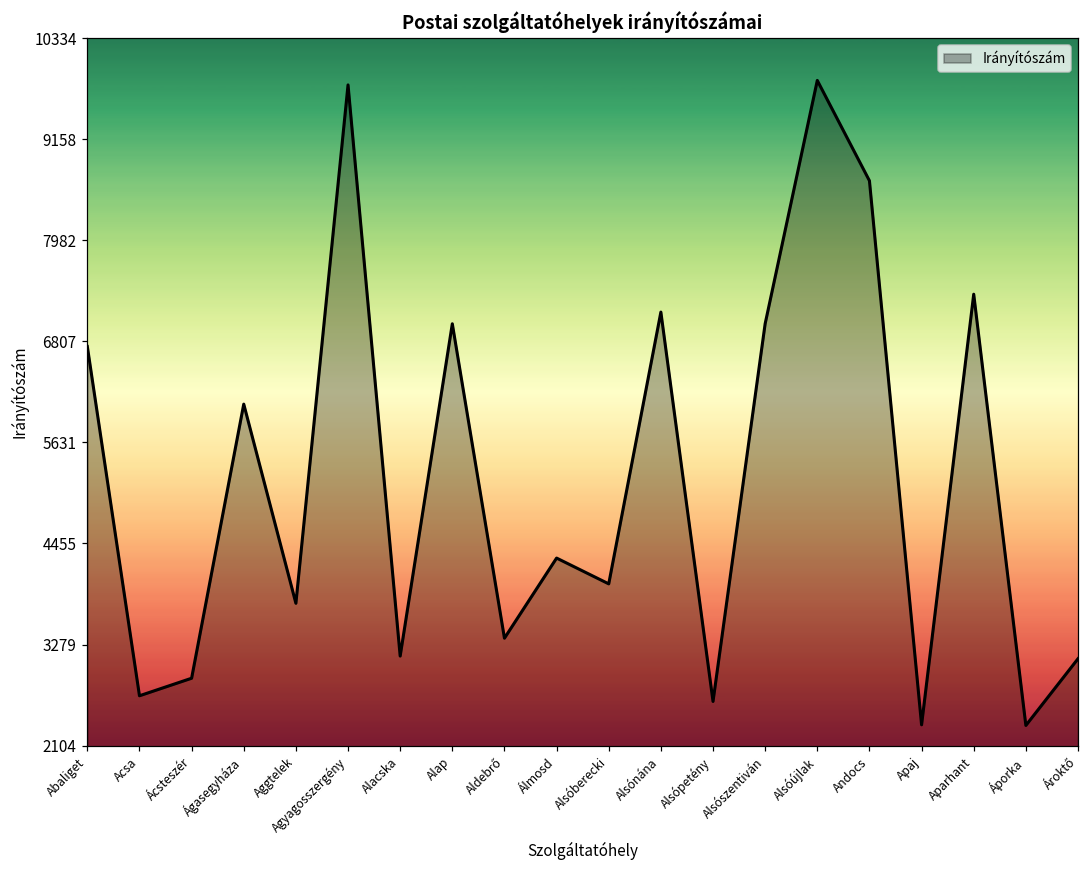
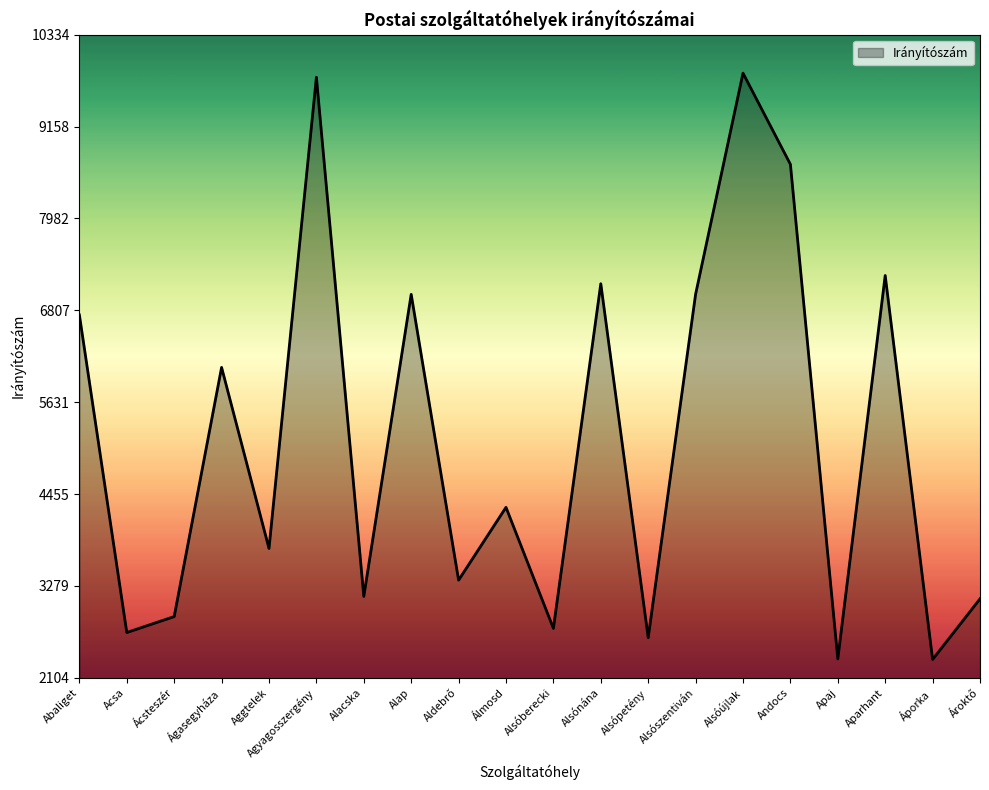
  {
    "Abaliget": 6700,
    "Acsa": 2700,
    "Ácsteszér": 2900,
    "Ágasegyháza": 6100,
    "Aggtelek": 3800,
    "Agyagosszergény": 9800,
    "Alacska": 3100,
    "Alap": 7000,
    "Aldebrő": 3400,
    "Álmosd": 4300,
-   "Alsóberecki": 4000,
+   "Alsóberecki": 2700,
    "Alsónána": 7100,
    "Alsópetény": 2600,
    "Alsószentiván": 7000,
    "Alsóújlak": 9800,
    "Andocs": 8700,
    "Apaj": 2300,
-   "Aparhant": 7400,
+   "Aparhant": 7300,
    "Áporka": 2300,
    "Ároktő": 3100
  }
